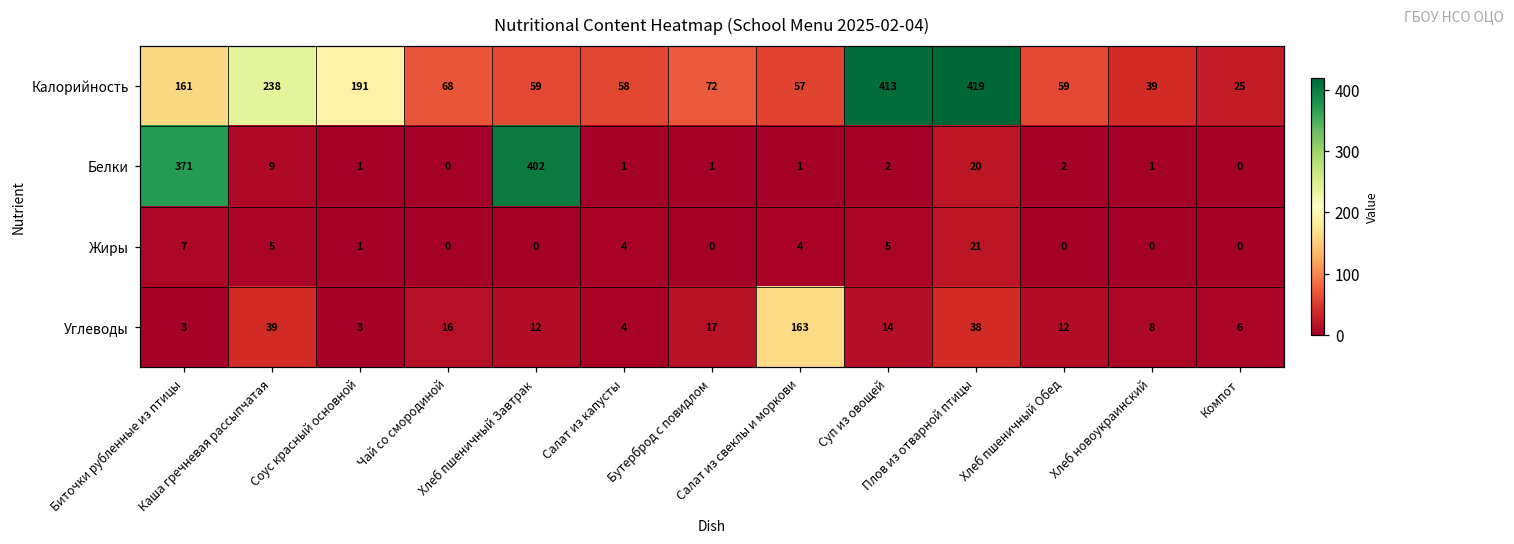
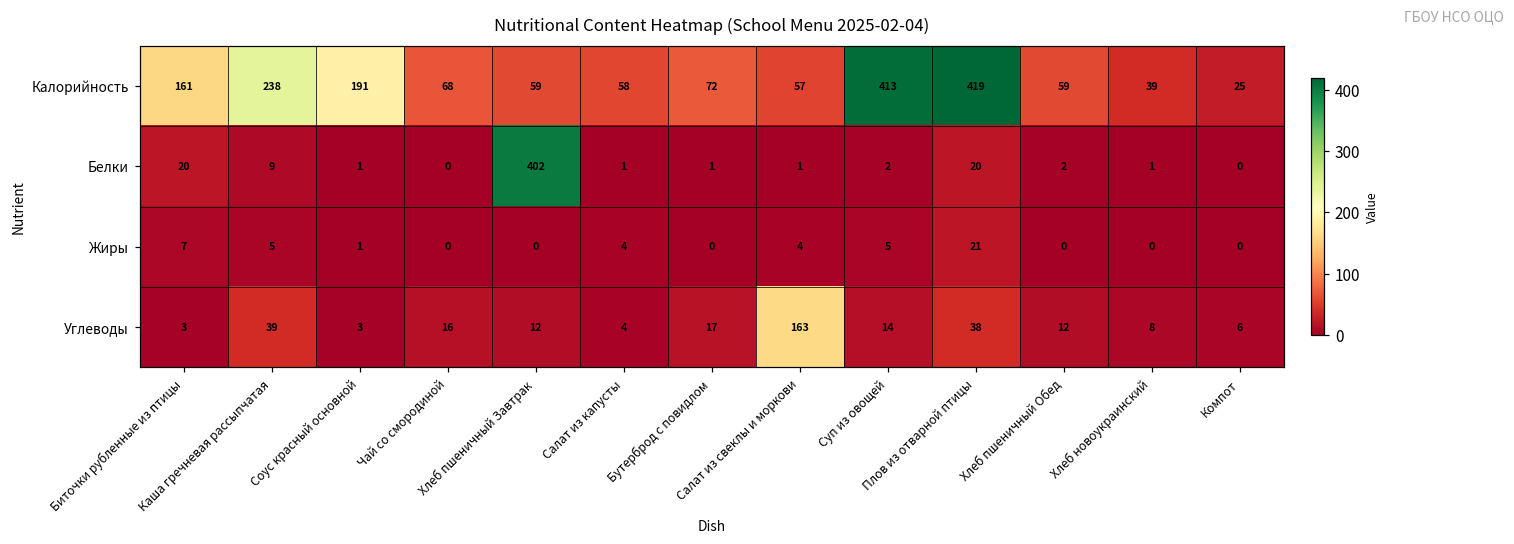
  {
    "Калорийность": {
      "Биточки рубленные из птицы": 161,
      "Каша гречневая рассыпчатая": 238,
      "Соус красный основной": 191,
      "Чай со смородиной": 68,
      "Хлеб пшеничный Завтрак": 59,
      "Салат из капусты": 58,
      "Бутерброд с повидлом": 72,
      "Салат из свеклы и моркови": 57,
      "Суп из овощей": 413,
      "Плов из отварной птицы": 419,
      "Хлеб пшеничный Обед": 59,
      "Хлеб новоукраинский": 39,
      "Компот": 25
    },
    "Белки": {
-     "Биточки рубленные из птицы": 371,
+     "Биточки рубленные из птицы": 20,
      "Каша гречневая рассыпчатая": 9,
      "Соус красный основной": 1,
      "Чай со смородиной": 0,
      "Хлеб пшеничный Завтрак": 402,
      "Салат из капусты": 1,
      "Бутерброд с повидлом": 1,
      "Салат из свеклы и моркови": 1,
      "Суп из овощей": 2,
      "Плов из отварной птицы": 20,
      "Хлеб пшеничный Обед": 2,
      "Хлеб новоукраинский": 1,
      "Компот": 0
    },
    "Жиры": {
      "Биточки рубленные из птицы": 7,
      "Каша гречневая рассыпчатая": 5,
      "Соус красный основной": 1,
      "Чай со смородиной": 0,
      "Хлеб пшеничный Завтрак": 0,
      "Салат из капусты": 4,
      "Бутерброд с повидлом": 0,
      "Салат из свеклы и моркови": 4,
      "Суп из овощей": 5,
      "Плов из отварной птицы": 21,
      "Хлеб пшеничный Обед": 0,
      "Хлеб новоукраинский": 0,
      "Компот": 0
    },
    "Углеводы": {
      "Биточки рубленные из птицы": 3,
      "Каша гречневая рассыпчатая": 39,
      "Соус красный основной": 3,
      "Чай со смородиной": 16,
      "Хлеб пшеничный Завтрак": 12,
      "Салат из капусты": 4,
      "Бутерброд с повидлом": 17,
      "Салат из свеклы и моркови": 163,
      "Суп из овощей": 14,
      "Плов из отварной птицы": 38,
      "Хлеб пшеничный Обед": 12,
      "Хлеб новоукраинский": 8,
      "Компот": 6
    }
  }
